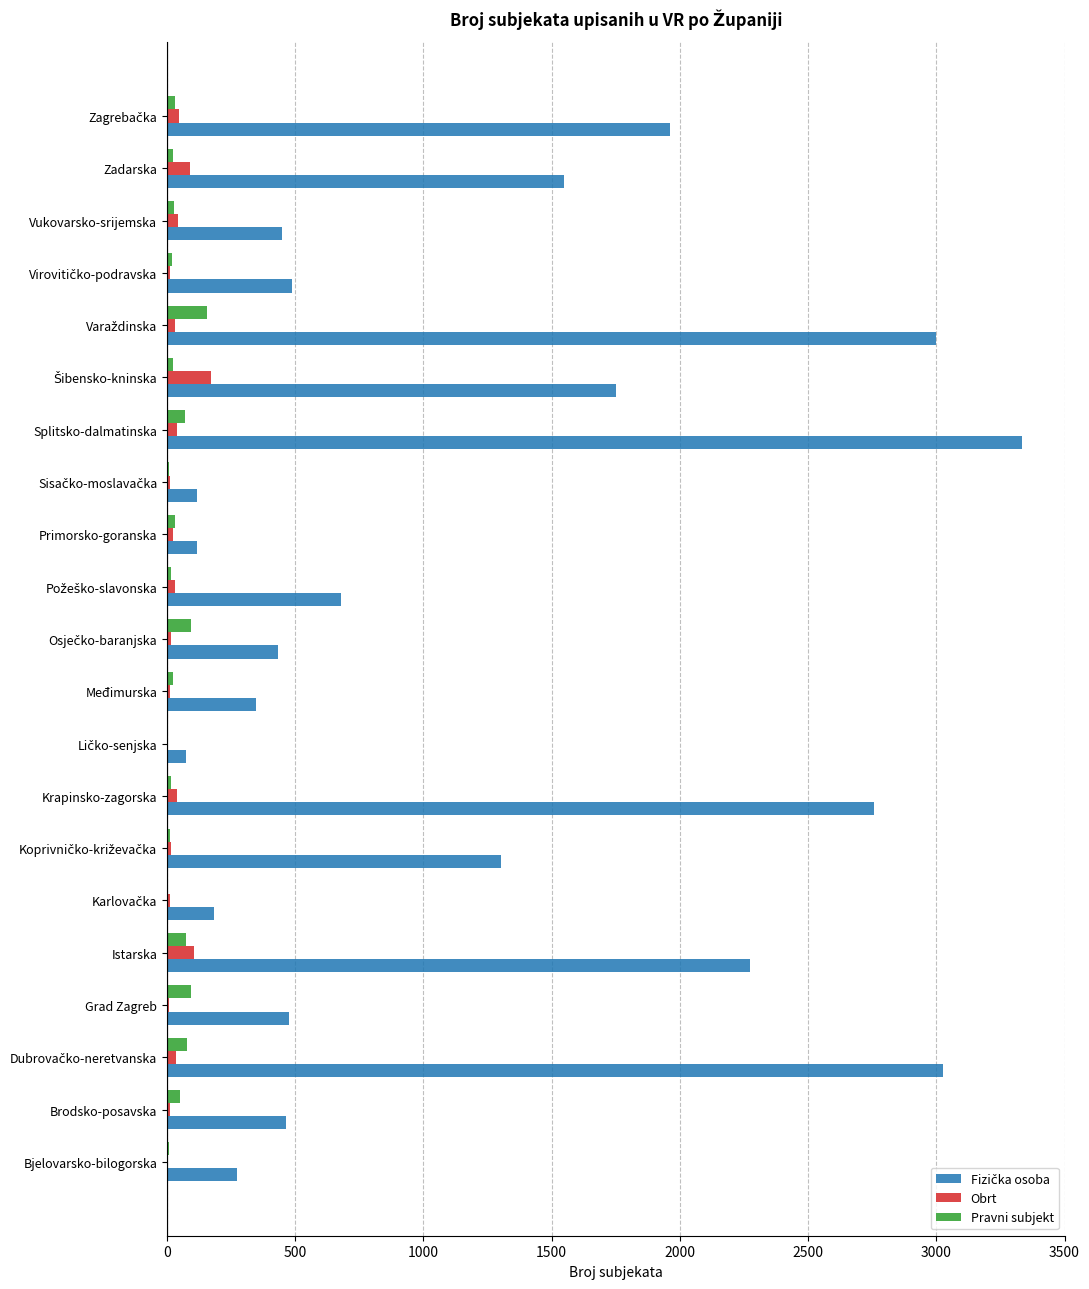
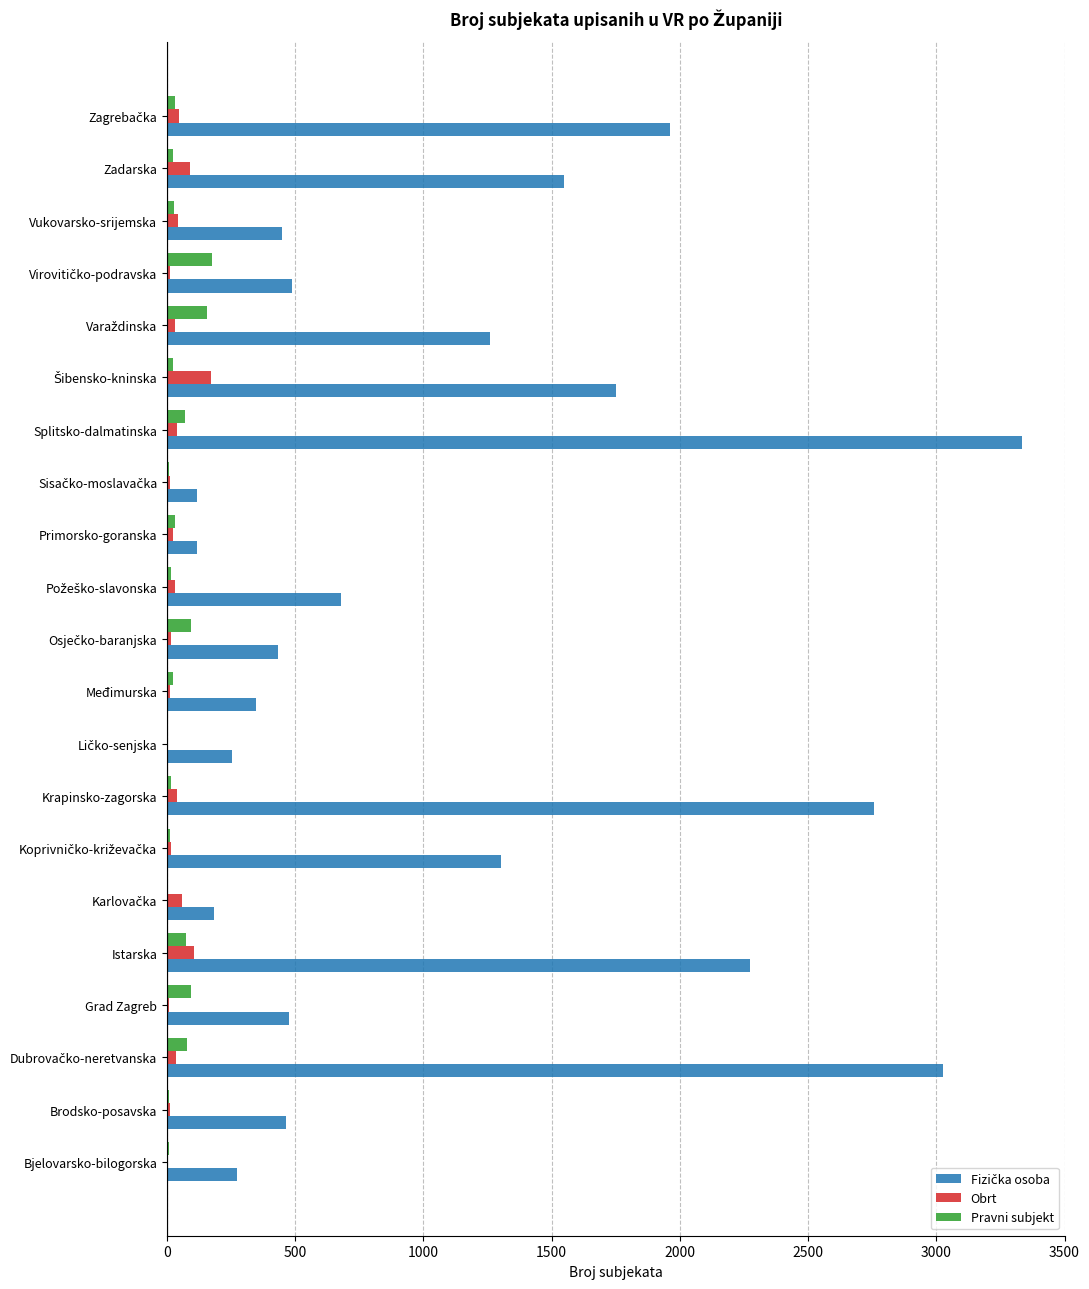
  {
    "Fizička osoba": {
      "Zagrebačka": 1960,
      "Zadarska": 1550,
      "Vukovarsko-srijemska": 450,
      "Virovitičko-podravska": 490,
-     "Varaždinska": 3000,
+     "Varaždinska": 1260,
      "Šibensko-kninska": 1750,
      "Splitsko-dalmatinska": 3340,
      "Sisačko-moslavačka": 120,
      "Primorsko-goranska": 120,
      "Požeško-slavonska": 680,
      "Osječko-baranjska": 430,
      "Međimurska": 350,
-     "Ličko-senjska": 70,
+     "Ličko-senjska": 250,
      "Krapinsko-zagorska": 2760,
      "Koprivničko-križevačka": 1300,
      "Karlovačka": 190,
      "Istarska": 2280,
      "Grad Zagreb": 480,
      "Dubrovačko-neretvanska": 3030,
      "Brodsko-posavska": 460,
      "Bjelovarsko-bilogorska": 270
    },
    "Obrt": {
      "Zagrebačka": 50,
      "Zadarska": 90,
      "Vukovarsko-srijemska": 40,
      "Virovitičko-podravska": 10,
      "Varaždinska": 30,
      "Šibensko-kninska": 170,
      "Splitsko-dalmatinska": 40,
      "Sisačko-moslavačka": 10,
      "Primorsko-goranska": 30,
      "Požeško-slavonska": 30,
      "Osječko-baranjska": 20,
      "Međimurska": 10,
      "Krapinsko-zagorska": 40,
      "Koprivničko-križevačka": 10,
-     "Karlovačka": 10,
+     "Karlovačka": 60,
      "Istarska": 110,
      "Dubrovačko-neretvanska": 30,
      "Brodsko-posavska": 10
    },
    "Pravni subjekt": {
      "Zagrebačka": 30,
      "Zadarska": 20,
      "Vukovarsko-srijemska": 30,
-     "Virovitičko-podravska": 20,
+     "Virovitičko-podravska": 180,
      "Varaždinska": 160,
      "Šibensko-kninska": 30,
      "Splitsko-dalmatinska": 70,
      "Primorsko-goranska": 30,
      "Požeško-slavonska": 20,
      "Osječko-baranjska": 90,
      "Međimurska": 20,
      "Krapinsko-zagorska": 20,
      "Koprivničko-križevačka": 10,
      "Istarska": 70,
      "Grad Zagreb": 90,
      "Dubrovačko-neretvanska": 80,
-     "Brodsko-posavska": 50
+     "Brodsko-posavska": 10
    }
  }
